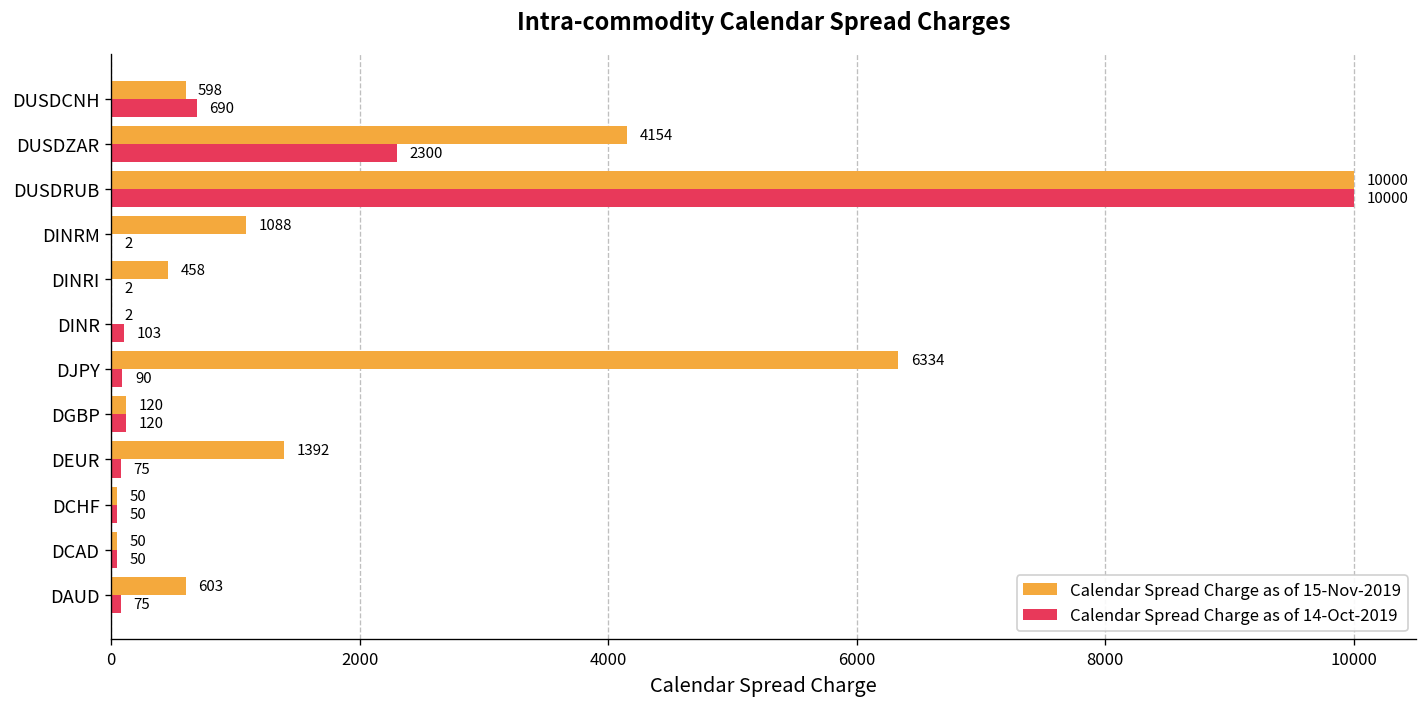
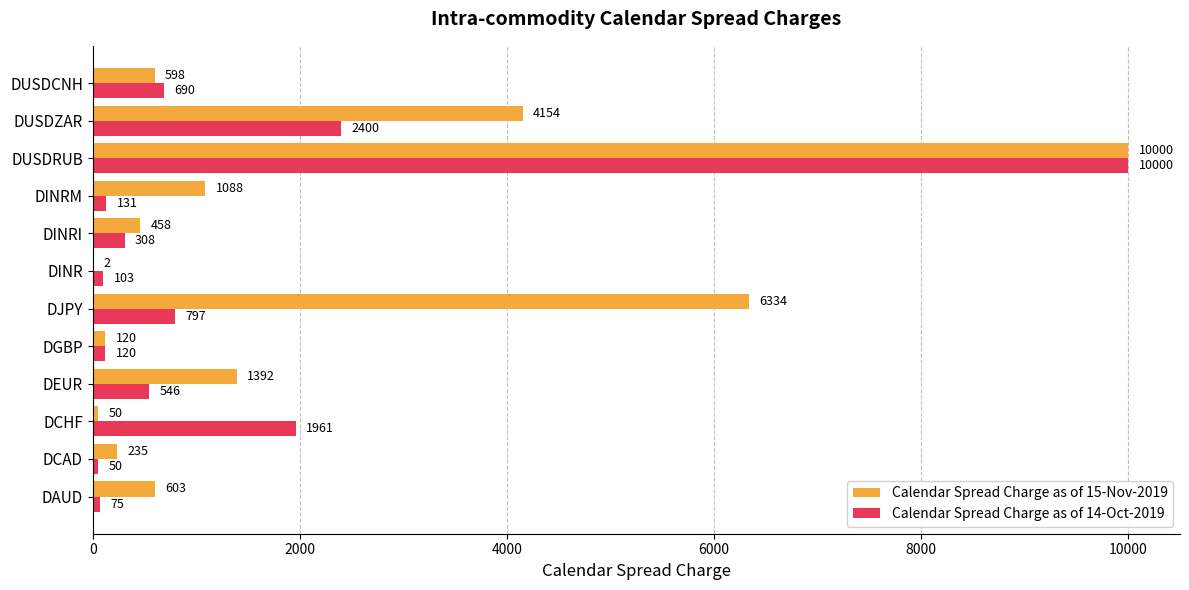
  {
    "Calendar Spread Charge as of 15-Nov-2019": {
      "DUSDCNH": 598,
      "DUSDZAR": 4154,
      "DUSDRUB": 10000,
      "DINRM": 1088,
      "DINRI": 458,
      "DINR": 2,
      "DJPY": 6334,
      "DGBP": 120,
      "DEUR": 1392,
      "DCHF": 50,
-     "DCAD": 50,
+     "DCAD": 235,
      "DAUD": 603
    },
    "Calendar Spread Charge as of 14-Oct-2019": {
      "DUSDCNH": 690,
-     "DUSDZAR": 2300,
+     "DUSDZAR": 2400,
      "DUSDRUB": 10000,
-     "DINRM": 2,
-     "DINRI": 2,
+     "DINRM": 131,
+     "DINRI": 308,
      "DINR": 103,
-     "DJPY": 90,
+     "DJPY": 797,
      "DGBP": 120,
-     "DEUR": 75,
-     "DCHF": 50,
+     "DEUR": 546,
+     "DCHF": 1961,
      "DCAD": 50,
      "DAUD": 75
    }
  }
